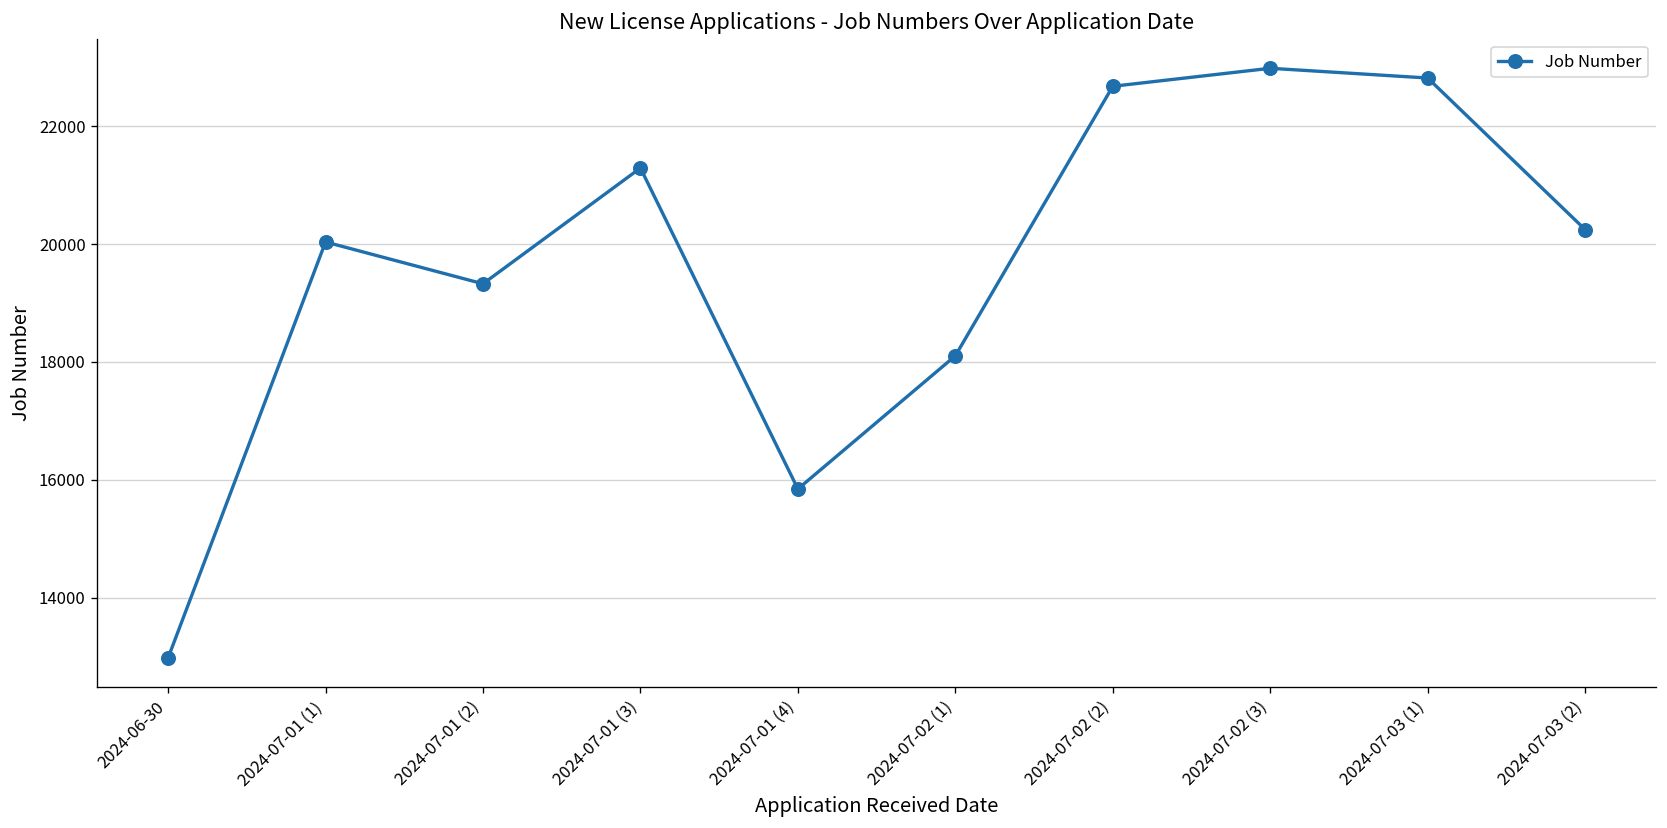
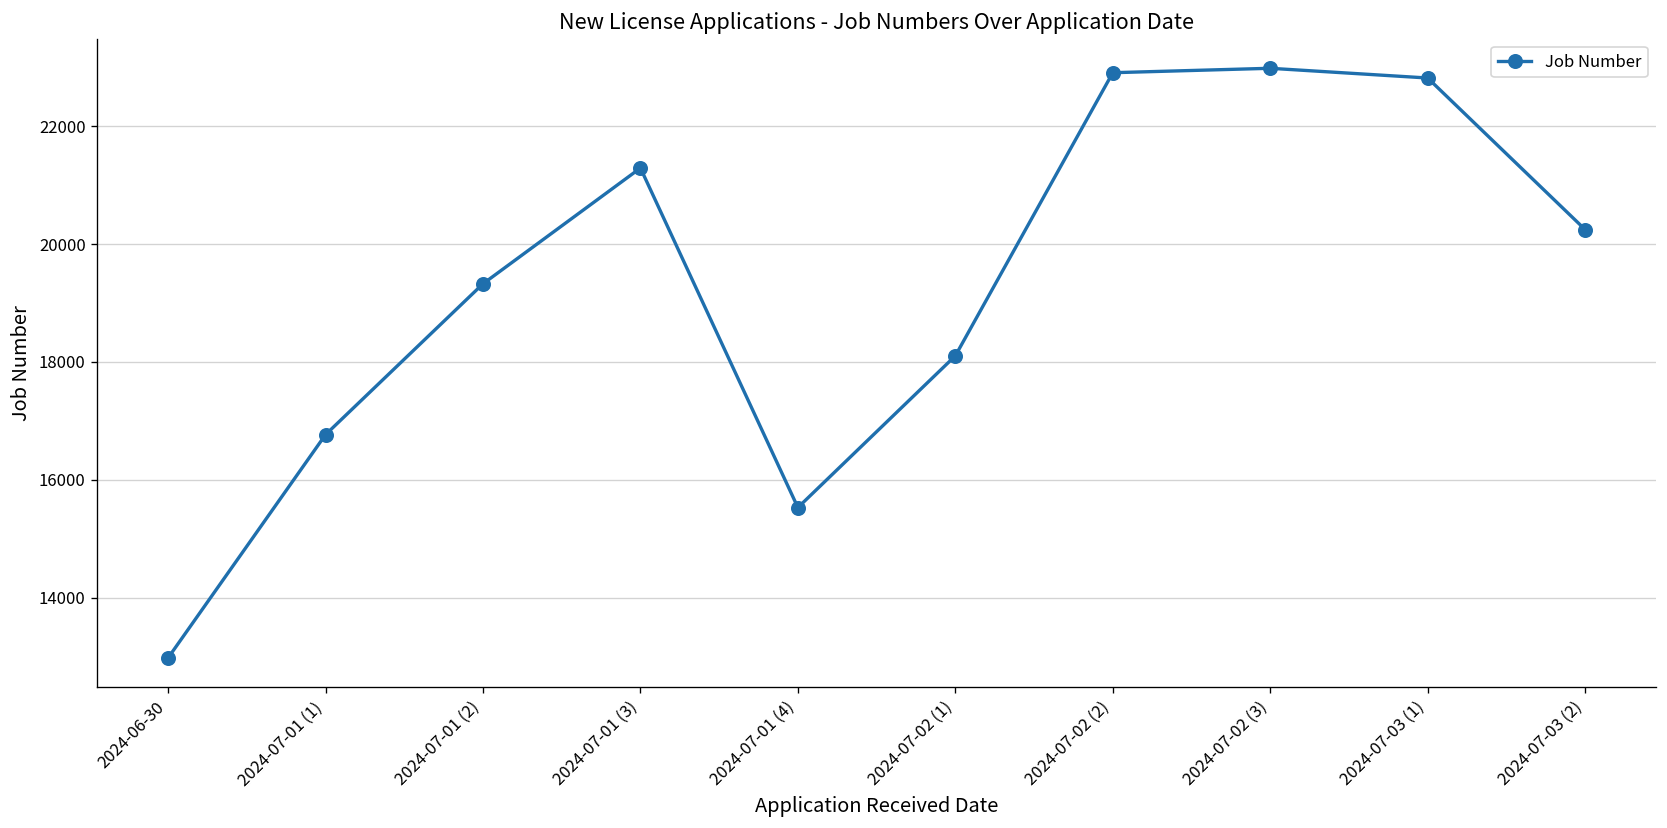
  {
    "2024-06-30": 13000,
-   "2024-07-01 (1)": 20000,
+   "2024-07-01 (1)": 16800,
    "2024-07-01 (2)": 19300,
    "2024-07-01 (3)": 21300,
-   "2024-07-01 (4)": 15800,
+   "2024-07-01 (4)": 15500,
    "2024-07-02 (1)": 18100,
-   "2024-07-02 (2)": 22700,
+   "2024-07-02 (2)": 22900,
    "2024-07-02 (3)": 23000,
    "2024-07-03 (1)": 22800,
    "2024-07-03 (2)": 20200
  }
